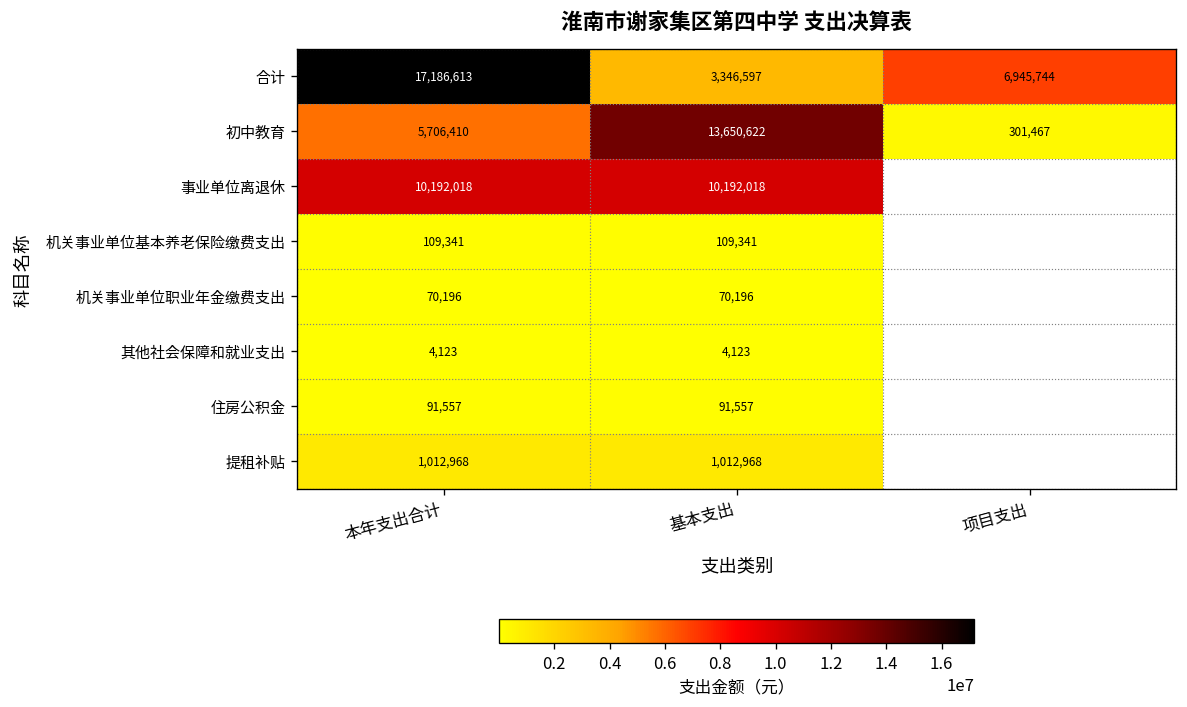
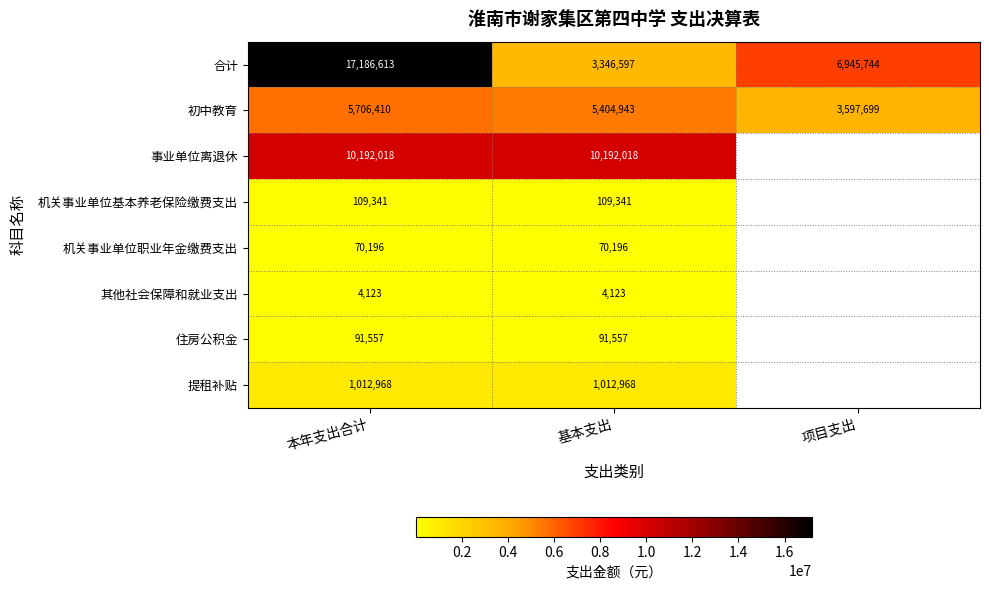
  {
    "合计": {
      "本年支出合计": "17,186,613",
      "基本支出": "3,346,597",
      "项目支出": "6,945,744"
    },
    "初中教育": {
      "本年支出合计": "5,706,410",
-     "基本支出": "13,650,622",
-     "项目支出": "301,467"
+     "基本支出": "5,404,943",
+     "项目支出": "3,597,699"
    },
    "事业单位离退休": {
      "本年支出合计": "10,192,018",
      "基本支出": "10,192,018"
    },
    "机关事业单位基本养老保险缴费支出": {
      "本年支出合计": "109,341",
      "基本支出": "109,341"
    },
    "机关事业单位职业年金缴费支出": {
      "本年支出合计": "70,196",
      "基本支出": "70,196"
    },
    "其他社会保障和就业支出": {
      "本年支出合计": "4,123",
      "基本支出": "4,123"
    },
    "住房公积金": {
      "本年支出合计": "91,557",
      "基本支出": "91,557"
    },
    "提租补贴": {
      "本年支出合计": "1,012,968",
      "基本支出": "1,012,968"
    }
  }
